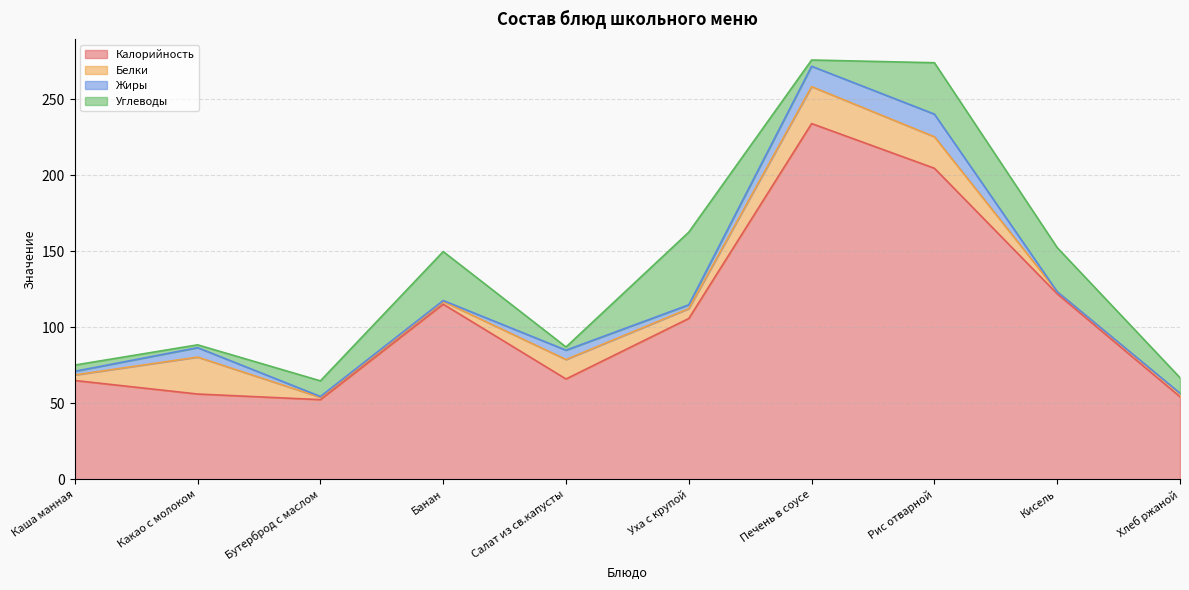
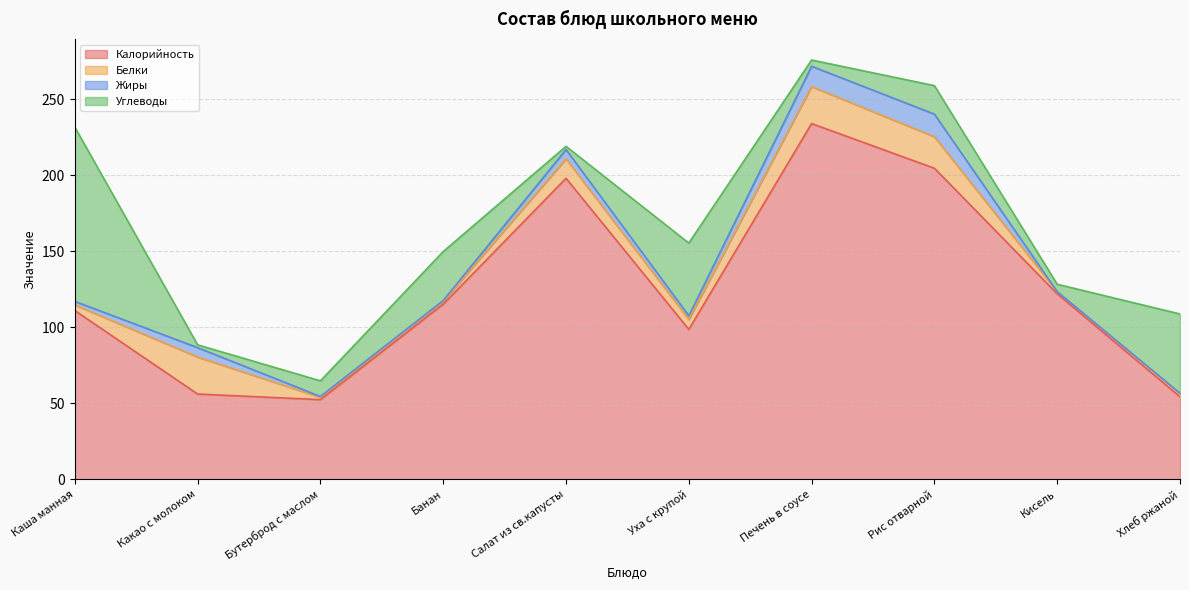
  {
    "Калорийность": {
-     "Каша манная": 65,
+     "Каша манная": 111,
      "Какао с молоком": 56,
      "Банан": 115,
-     "Салат из св.капусты": 66,
-     "Уха с крупой": 106,
+     "Салат из св.капусты": 198,
+     "Уха с крупой": 99,
      "Печень в соусе": 234,
      "Рис отварной": 205,
      "Хлеб ржаной": 54
    },
    "Белки": {
      "Каша манная": 4,
      "Какао с молоком": 24,
      "Салат из св.капусты": 13,
      "Уха с крупой": 7,
      "Печень в соусе": 24,
      "Рис отварной": 21
    },
    "Жиры": {
      "Каша манная": 2,
      "Какао с молоком": 6,
      "Салат из св.капусты": 6,
      "Уха с крупой": 2,
      "Печень в соусе": 13,
      "Рис отварной": 15
    },
    "Углеводы": {
-     "Каша манная": 4,
+     "Каша манная": 115,
      "Какао с молоком": 2,
      "Бутерброд с маслом": 10,
      "Банан": 32,
      "Салат из св.капусты": 2,
      "Уха с крупой": 48,
      "Печень в соусе": 4,
-     "Рис отварной": 34,
-     "Кисель": 29,
-     "Хлеб ржаной": 10
+     "Рис отварной": 19,
+     "Кисель": 5,
+     "Хлеб ржаной": 52
    }
  }
